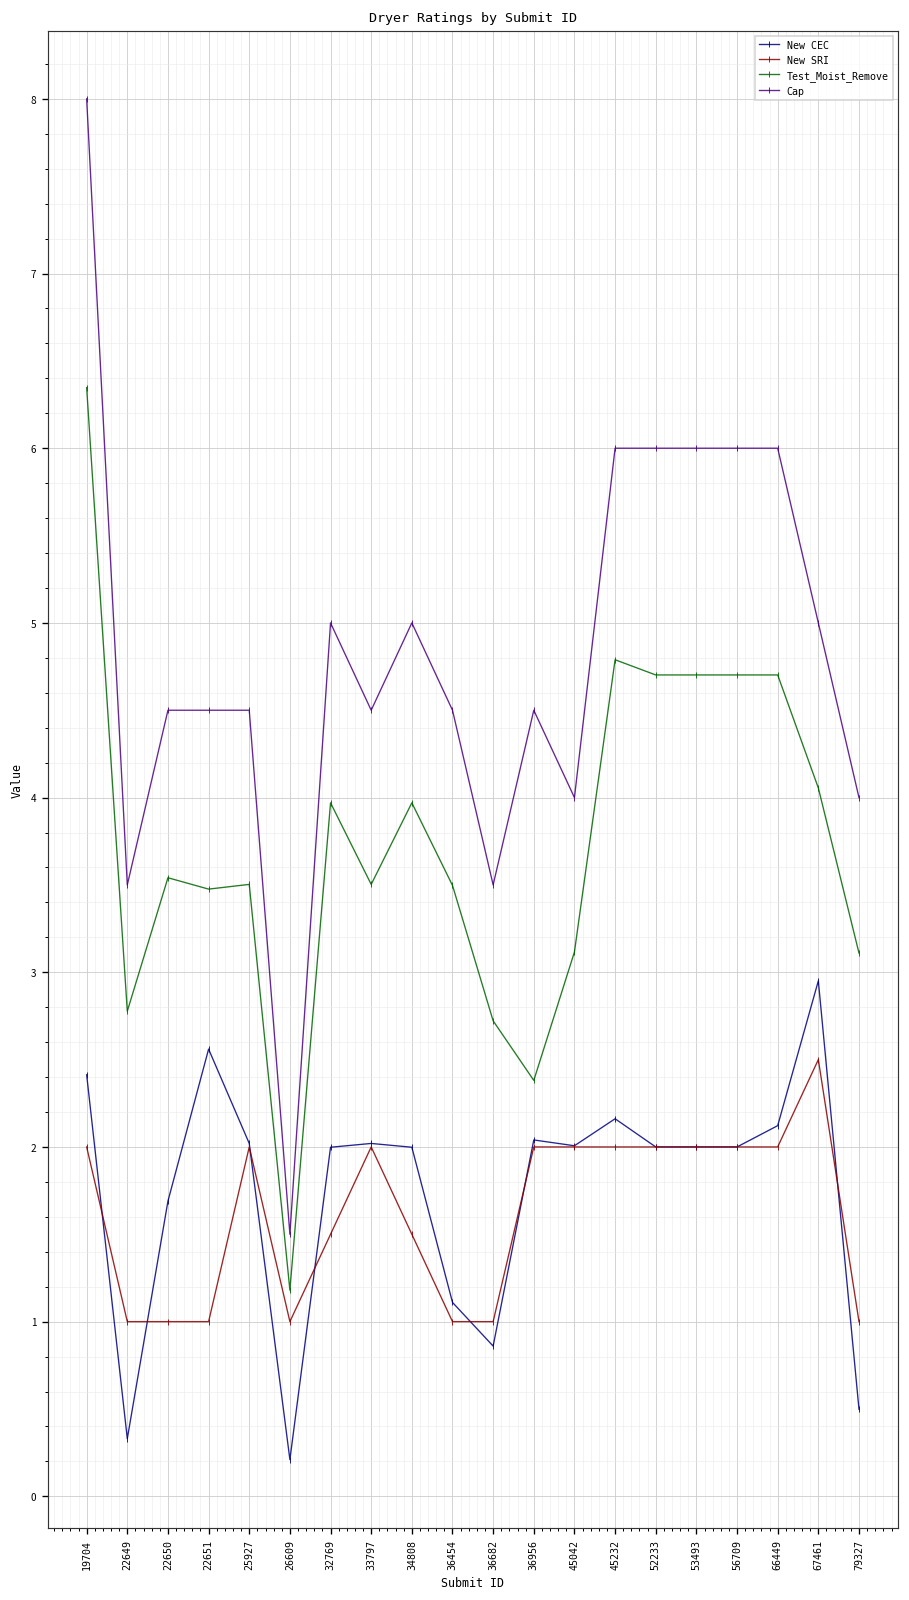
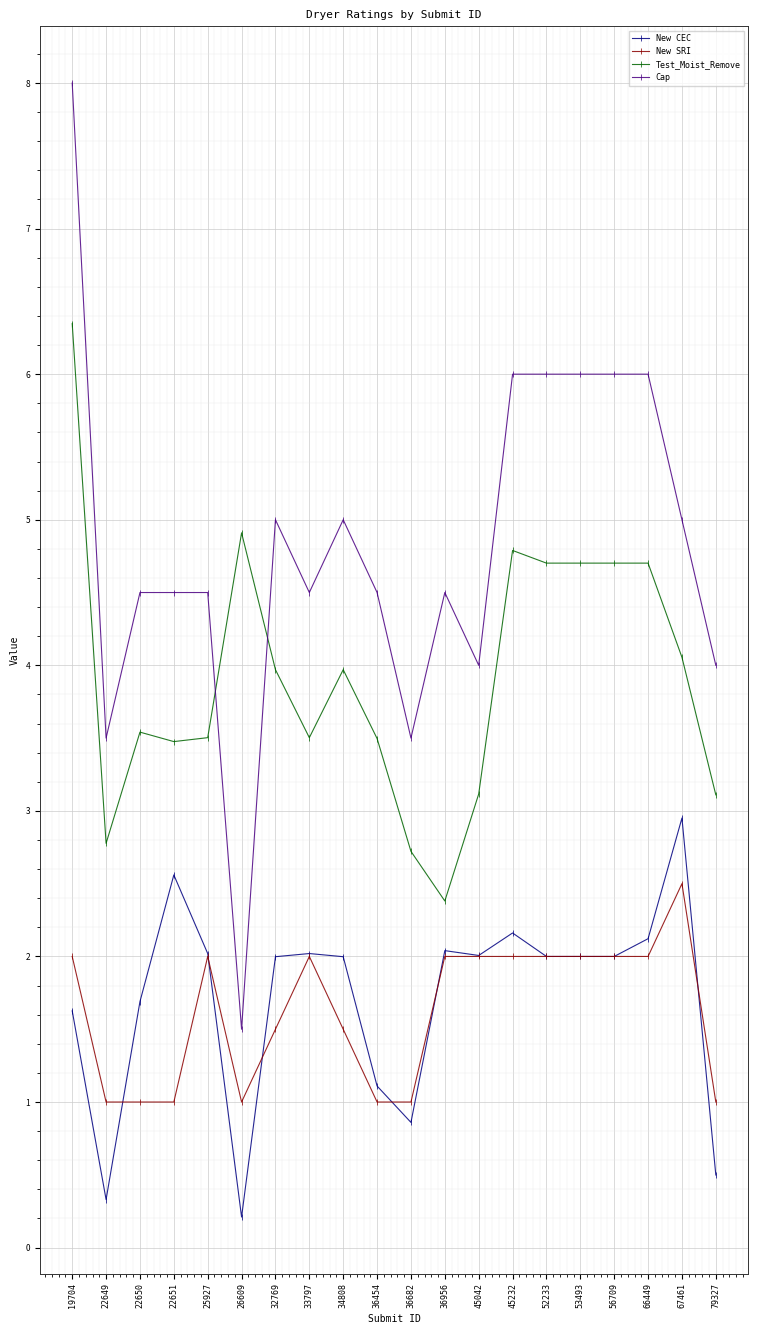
  {
    "New CEC": {
-     "19704": 2.41,
+     "19704": 1.63,
      "22649": 0.33,
      "22650": 1.69,
      "22651": 2.56,
      "25927": 2.02,
      "26609": 0.21,
      "32769": 2.00,
      "33797": 2.02,
      "34808": 2.00,
      "36454": 1.11,
      "36682": 0.86,
      "36956": 2.04,
      "45232": 2.16,
      "66449": 2.12,
      "67461": 2.95,
      "79327": 0.50
    },
    "New SRI": {
      "19704": 2.00,
      "22649": 1.00,
      "22650": 1.00,
      "22651": 1.00,
      "25927": 2.00,
      "26609": 1.00,
      "32769": 1.50,
      "33797": 2.00,
      "34808": 1.50,
      "36454": 1.00,
      "36682": 1.00,
      "36956": 2.00,
      "45232": 2.00,
      "66449": 2.00,
      "67461": 2.50,
      "79327": 1.00
    },
    "Test_Moist_Remove": {
      "19704": 6.35,
      "22649": 2.78,
      "22650": 3.54,
      "22651": 3.48,
      "25927": 3.50,
-     "26609": 1.18,
+     "26609": 4.91,
      "32769": 3.97,
      "33797": 3.50,
      "34808": 3.97,
      "36454": 3.50,
      "36682": 2.72,
      "36956": 2.38,
      "45042": 3.12,
      "45232": 4.79,
      "52233": 4.70,
      "53493": 4.70,
      "56709": 4.70,
      "66449": 4.70,
      "67461": 4.06,
      "79327": 3.11
    },
    "Cap": {
      "19704": 8.00,
      "22649": 3.50,
      "22650": 4.50,
      "22651": 4.50,
      "25927": 4.50,
      "26609": 1.50,
      "32769": 5.00,
      "33797": 4.50,
      "34808": 5.00,
      "36454": 4.50,
      "36682": 3.50,
      "36956": 4.50,
      "45042": 4.00,
      "45232": 6.00,
      "52233": 6.00,
      "53493": 6.00,
      "56709": 6.00,
      "66449": 6.00,
      "67461": 5.00,
      "79327": 4.00
    }
  }
